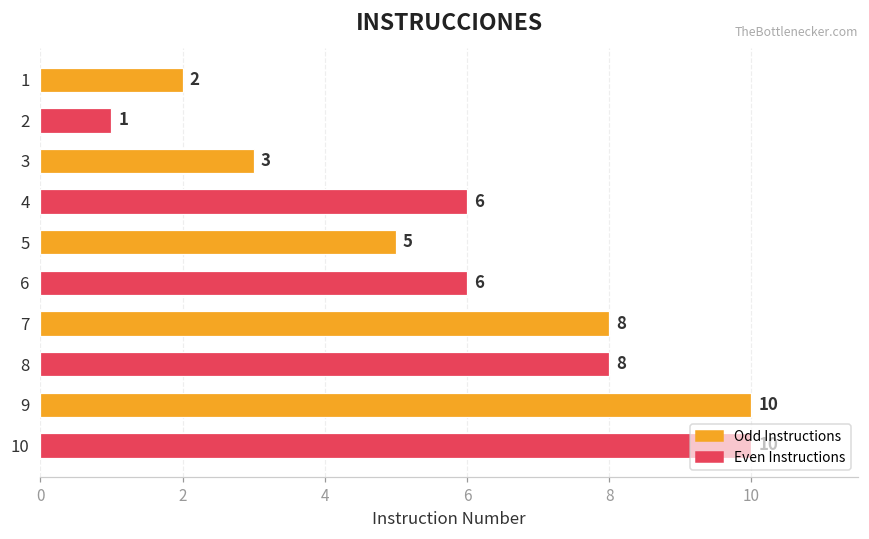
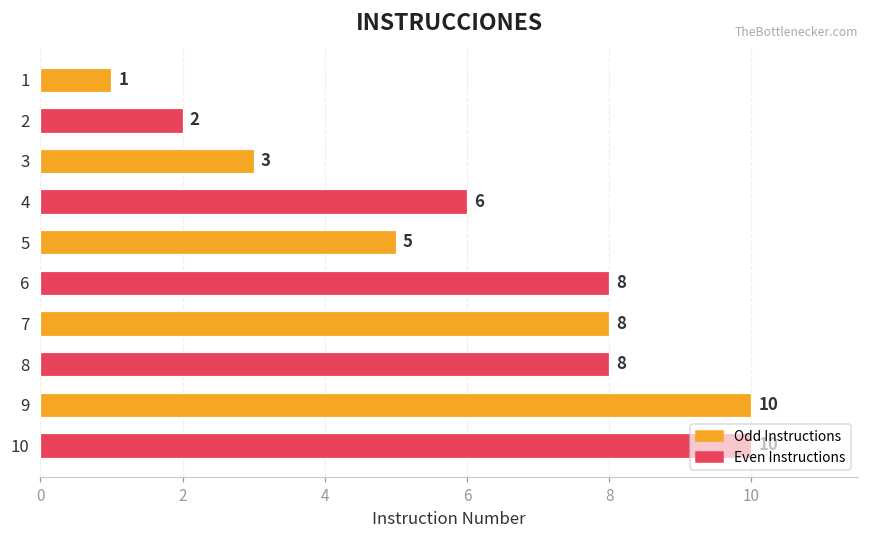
  {
-   "1": 2,
-   "2": 1,
+   "1": 1,
+   "2": 2,
    "3": 3,
    "4": 6,
    "5": 5,
-   "6": 6,
+   "6": 8,
    "7": 8,
    "8": 8,
    "9": 10
  }
